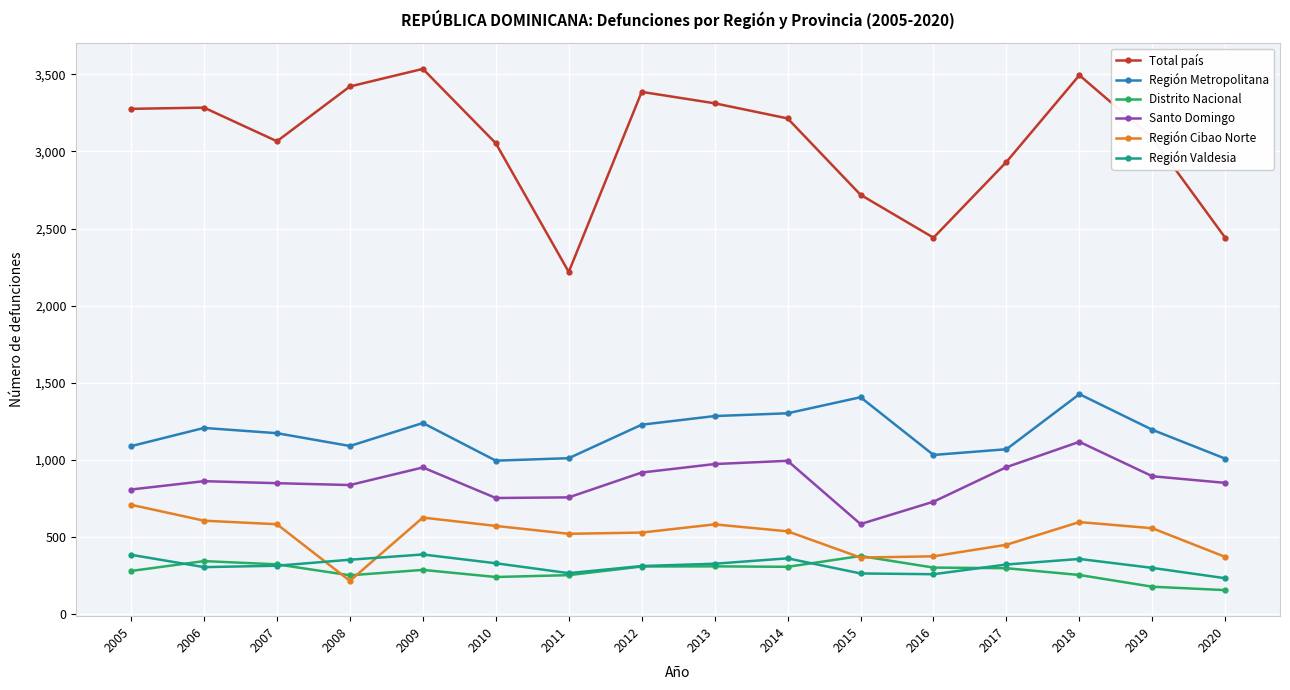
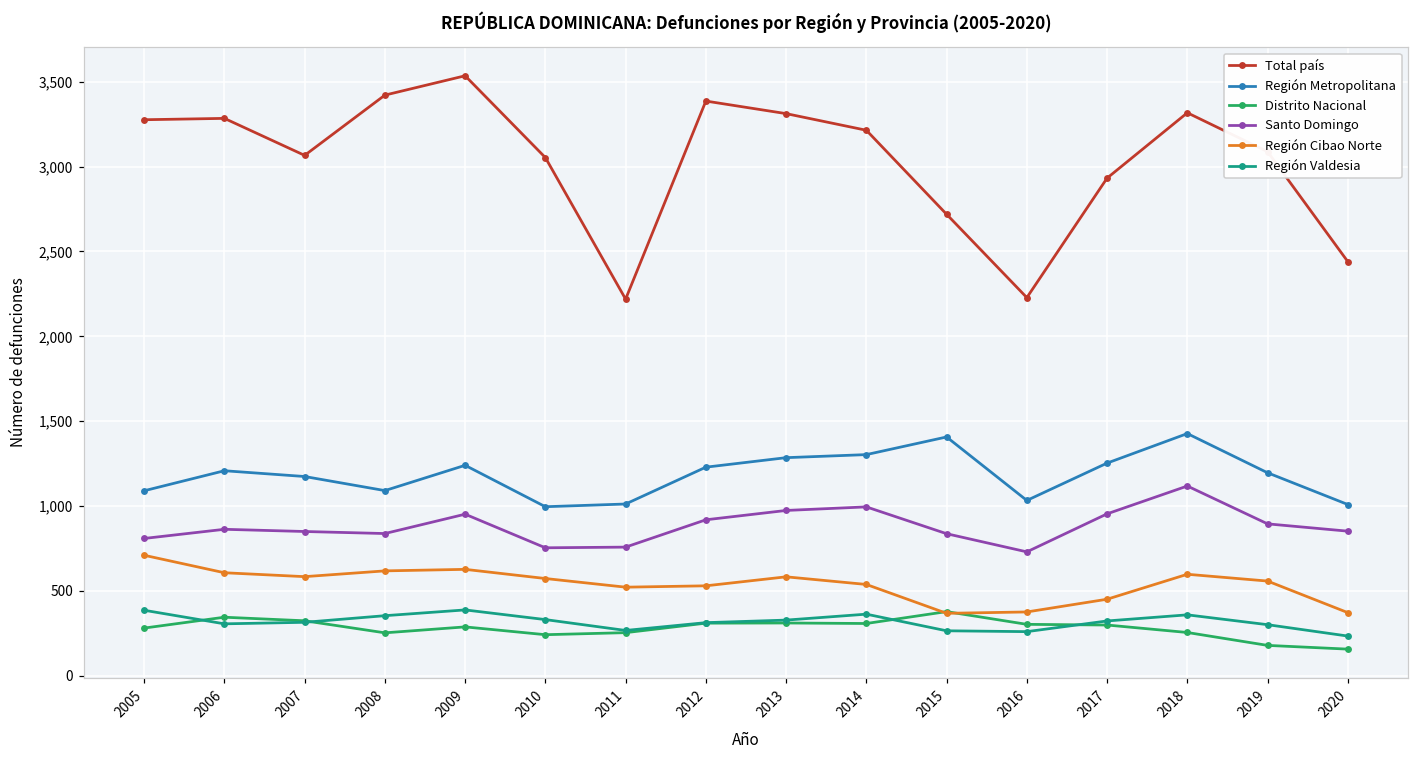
  {
    "Total país": {
      "2005": "3,280",
      "2006": "3,280",
      "2007": "3,070",
      "2008": "3,420",
      "2009": "3,540",
      "2010": "3,050",
      "2011": "2,220",
      "2012": "3,390",
      "2013": "3,310",
      "2014": "3,210",
      "2015": "2,720",
-     "2016": "2,440",
+     "2016": "2,230",
      "2017": "2,930",
-     "2018": "3,490",
+     "2018": "3,320",
      "2020": "2,440"
    },
    "Región Metropolitana": {
      "2005": "1,090",
      "2006": "1,210",
      "2007": "1,170",
      "2008": "1,090",
      "2009": "1,240",
      "2010": "1,000",
      "2011": "1,010",
      "2012": "1,230",
      "2013": "1,290",
      "2014": "1,300",
      "2015": "1,410",
      "2016": "1,030",
-     "2017": "1,070",
+     "2017": "1,250",
      "2018": "1,430",
      "2019": "1,200",
      "2020": "1,010"
    },
    "Santo Domingo": {
      "2005": "810",
      "2006": "860",
      "2007": "850",
      "2008": "840",
      "2009": "950",
      "2010": "750",
      "2011": "760",
      "2012": "920",
      "2013": "970",
      "2014": "1,000",
-     "2015": "590",
+     "2015": "840",
      "2016": "730",
      "2017": "950",
      "2018": "1,120",
      "2019": "900",
      "2020": "850"
    },
    "Región Cibao Norte": {
      "2005": "710",
      "2006": "610",
      "2007": "580",
-     "2008": "220",
+     "2008": "620",
      "2009": "630",
      "2010": "570",
      "2011": "520",
      "2012": "530",
      "2013": "580",
      "2014": "540",
      "2016": "380",
      "2017": "450",
      "2018": "600",
      "2019": "560",
      "2020": "370"
    }
  }
